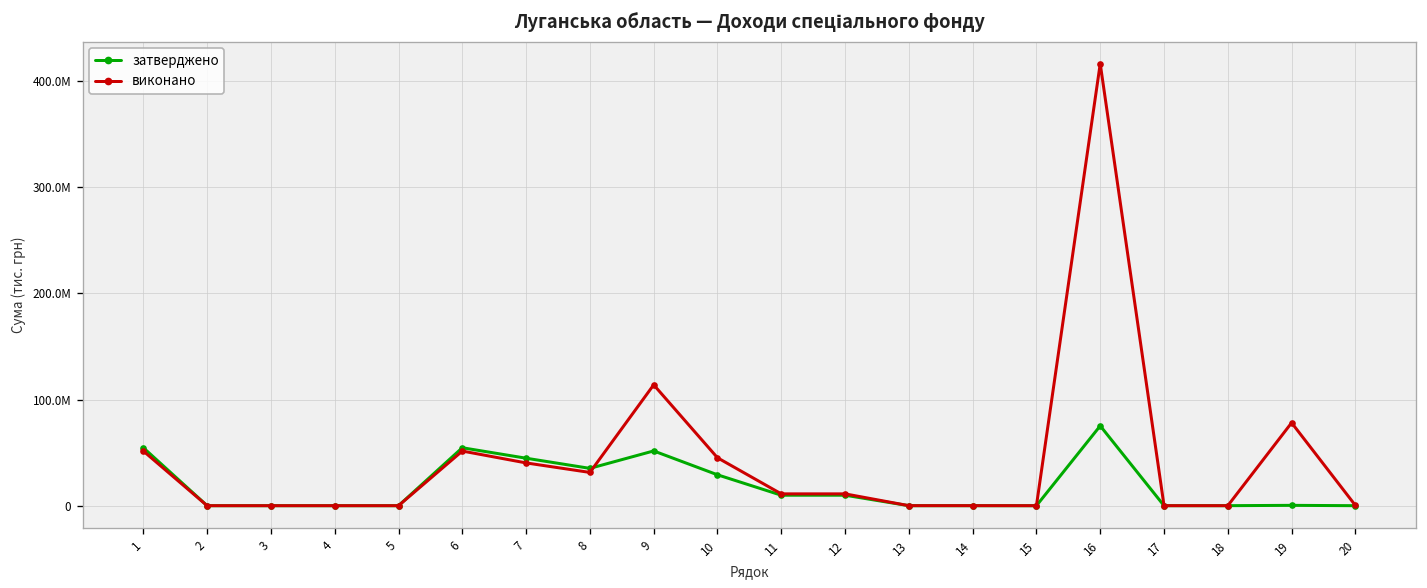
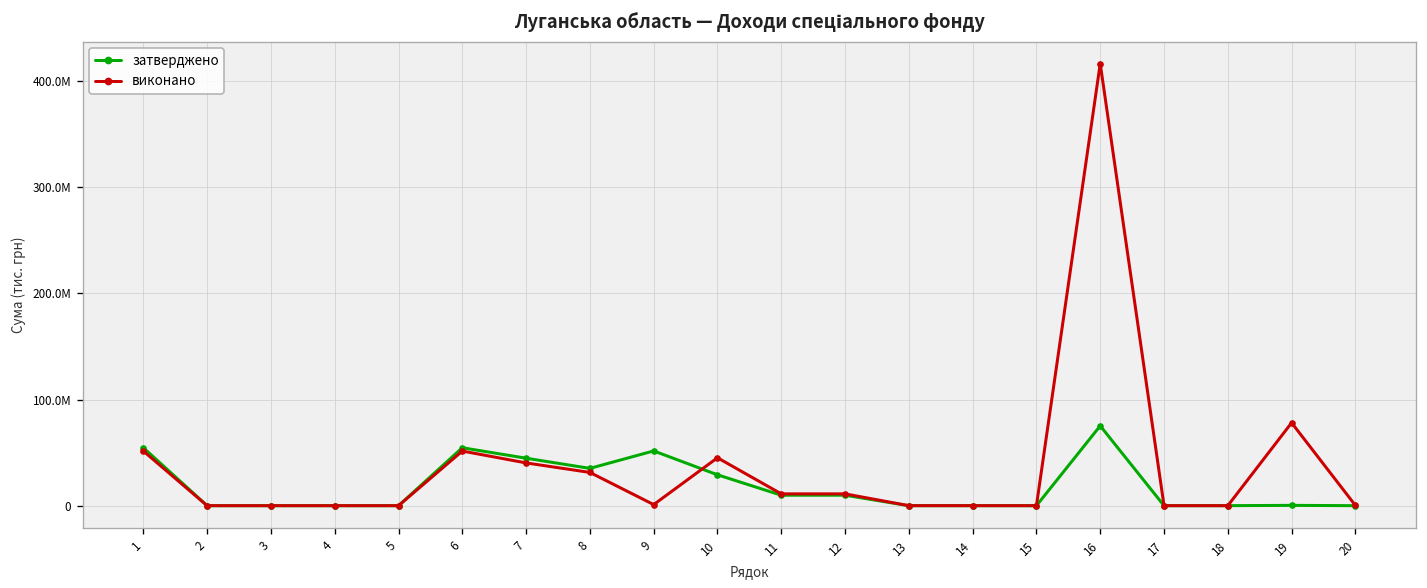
  {
    "затверджено": {
      "1": 50000000,
      "6": 50000000,
      "7": 40000000,
      "8": 40000000,
      "9": 50000000,
      "10": 30000000,
      "16": 80000000,
      "19": 0
    },
    "виконано": {
      "1": 50000000,
      "6": 50000000,
      "7": 40000000,
      "8": 30000000,
-     "9": 110000000,
+     "9": 0,
      "10": 50000000,
      "16": 420000000,
      "19": 80000000
    }
  }
